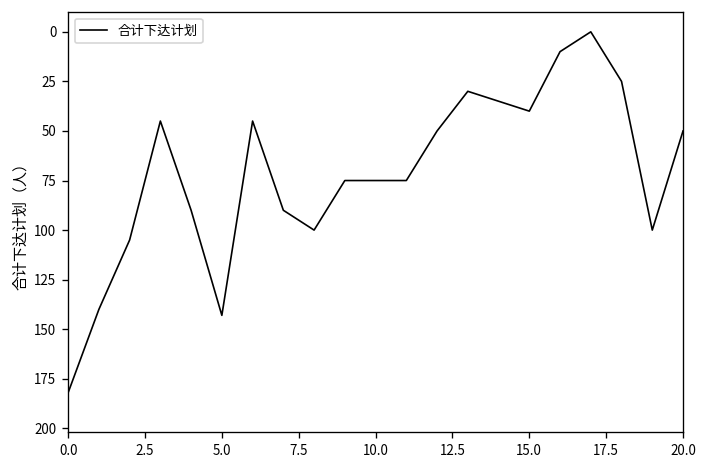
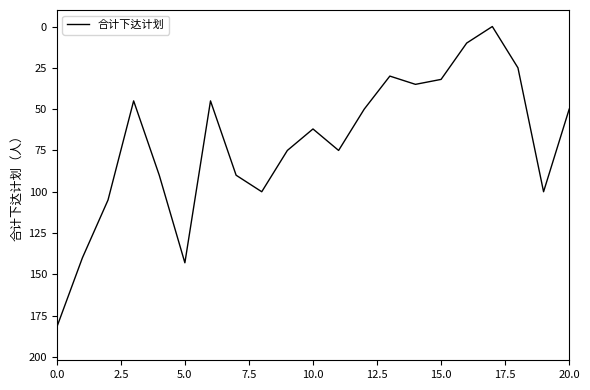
  {
    "0.0": 182,
    "5.0": 143,
-   "10.0": 75,
-   "15.0": 40,
+   "10.0": 62,
+   "15.0": 32,
    "20.0": 50
  }
